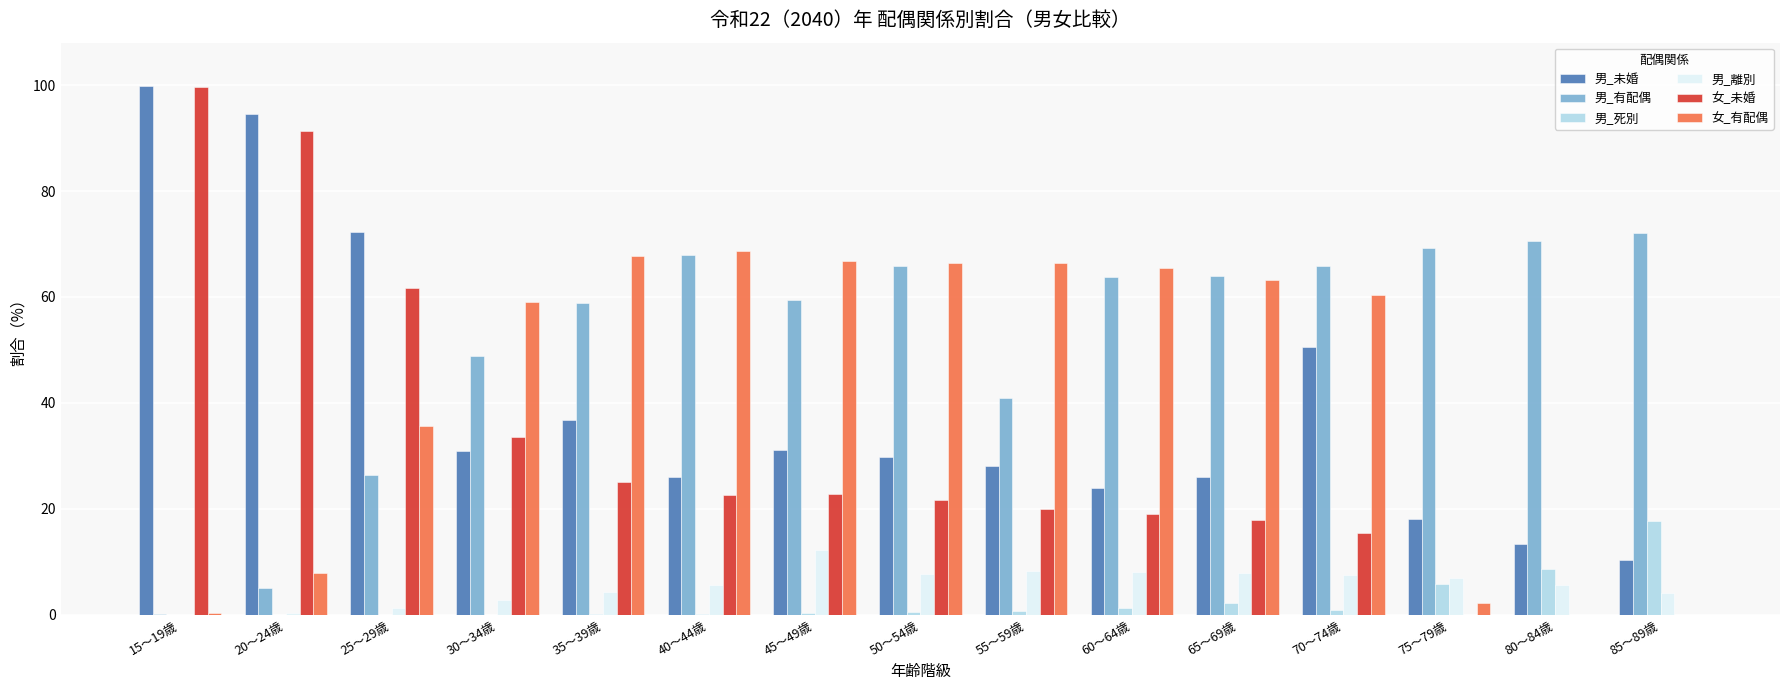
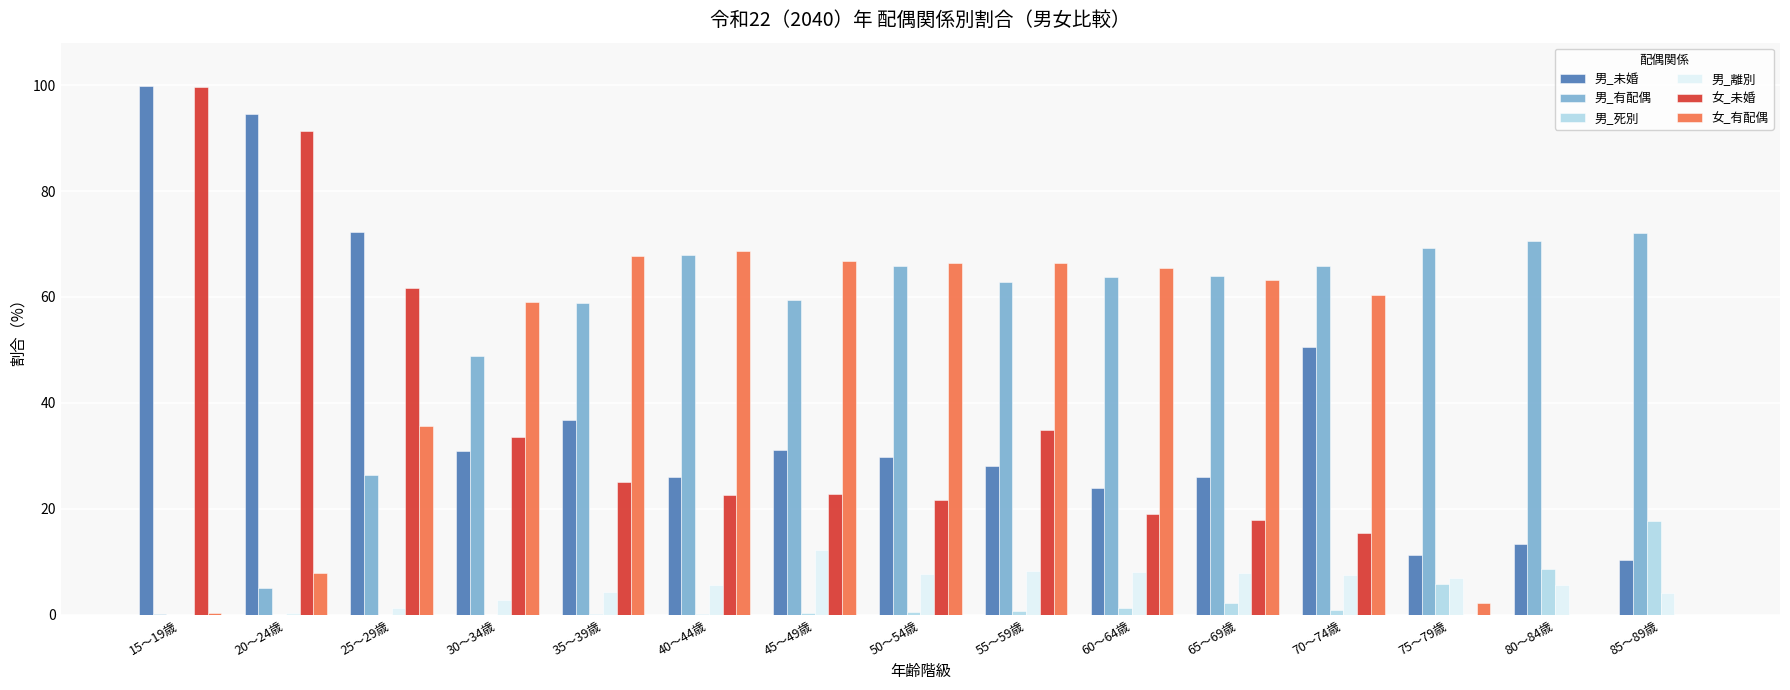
  {
    "男_未婚": {
      "15～19歳": 100,
      "20～24歳": 95,
      "25～29歳": 72,
      "30～34歳": 31,
      "35～39歳": 37,
      "40～44歳": 26,
      "45～49歳": 31,
      "50～54歳": 30,
      "55～59歳": 28,
      "60～64歳": 24,
      "65～69歳": 26,
      "70～74歳": 50,
-     "75～79歳": 18,
+     "75～79歳": 11,
      "80～84歳": 13,
      "85～89歳": 10
    },
    "男_有配偶": {
      "20～24歳": 5,
      "25～29歳": 26,
      "30～34歳": 49,
      "35～39歳": 59,
      "40～44歳": 68,
      "45～49歳": 59,
      "50～54歳": 66,
-     "55～59歳": 41,
+     "55～59歳": 63,
      "60～64歳": 64,
      "65～69歳": 64,
      "70～74歳": 66,
      "75～79歳": 69,
      "80～84歳": 71,
      "85～89歳": 72
    },
    "男_死別": {
      "15～19歳": 0,
      "20～24歳": 0,
      "55～59歳": 1,
      "60～64歳": 1,
      "65～69歳": 2,
      "70～74歳": 1,
      "75～79歳": 6,
      "80～84歳": 9,
      "85～89歳": 18
    },
    "男_離別": {
      "15～19歳": 0,
      "25～29歳": 1,
      "30～34歳": 3,
      "35～39歳": 4,
      "40～44歳": 6,
      "45～49歳": 12,
      "50～54歳": 8,
      "55～59歳": 8,
      "60～64歳": 8,
      "65～69歳": 8,
      "70～74歳": 8,
      "75～79歳": 7,
      "80～84歳": 6,
      "85～89歳": 4
    },
    "女_未婚": {
      "15～19歳": 100,
      "20～24歳": 91,
      "25～29歳": 62,
      "30～34歳": 34,
      "35～39歳": 25,
      "40～44歳": 23,
      "45～49歳": 23,
      "50～54歳": 22,
-     "55～59歳": 20,
+     "55～59歳": 35,
      "60～64歳": 19,
      "65～69歳": 18,
      "70～74歳": 15,
      "75～79歳": 0,
      "80～84歳": 0,
      "85～89歳": 0
    },
    "女_有配偶": {
      "20～24歳": 8,
      "25～29歳": 36,
      "30～34歳": 59,
      "35～39歳": 68,
      "40～44歳": 69,
      "45～49歳": 67,
      "50～54歳": 66,
      "55～59歳": 66,
      "60～64歳": 65,
      "65～69歳": 63,
      "70～74歳": 60,
      "75～79歳": 2,
      "80～84歳": 0,
      "85～89歳": 0
    }
  }
